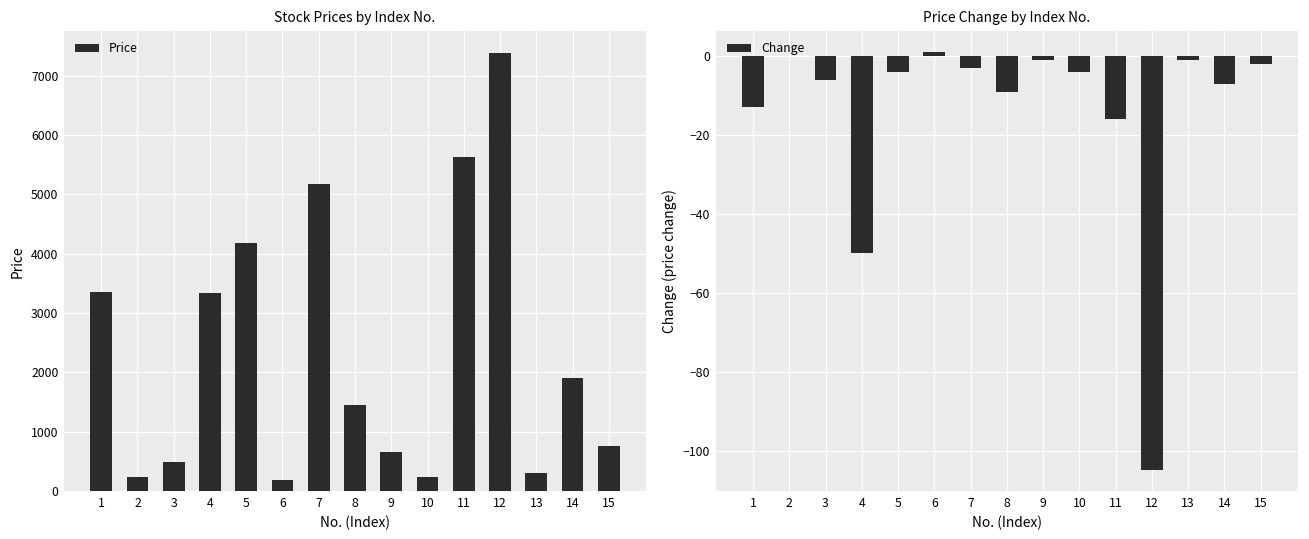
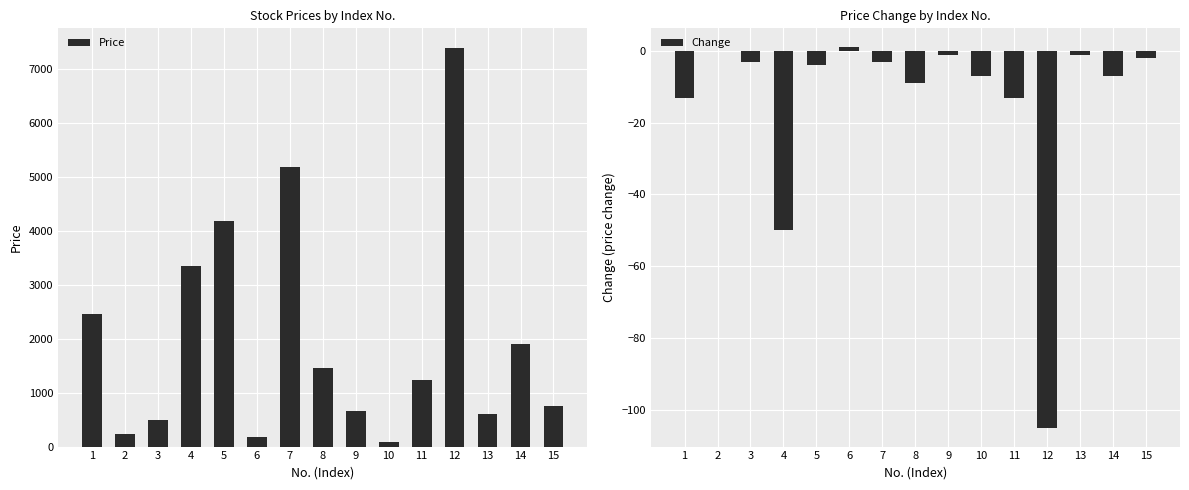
  {
    "Stock Prices by Index No.": {
-     "1": 3400,
+     "1": 2500,
      "2": 200,
      "3": 500,
      "4": 3300,
      "5": 4200,
      "6": 200,
      "7": 5200,
      "8": 1400,
      "9": 700,
-     "10": 200,
-     "11": 5600,
+     "10": 100,
+     "11": 1200,
      "12": 7400,
-     "13": 300,
+     "13": 600,
      "14": 1900,
      "15": 800
    },
    "Price Change by Index No.": {
      "1": -13,
      "2": 0,
-     "3": -6,
+     "3": -3,
      "4": -50,
      "5": -4,
      "6": 1,
      "7": -3,
      "8": -9,
      "9": -1,
-     "10": -4,
-     "11": -16,
+     "10": -7,
+     "11": -13,
      "12": -105,
      "13": -1,
      "14": -7,
      "15": -2
    }
  }
